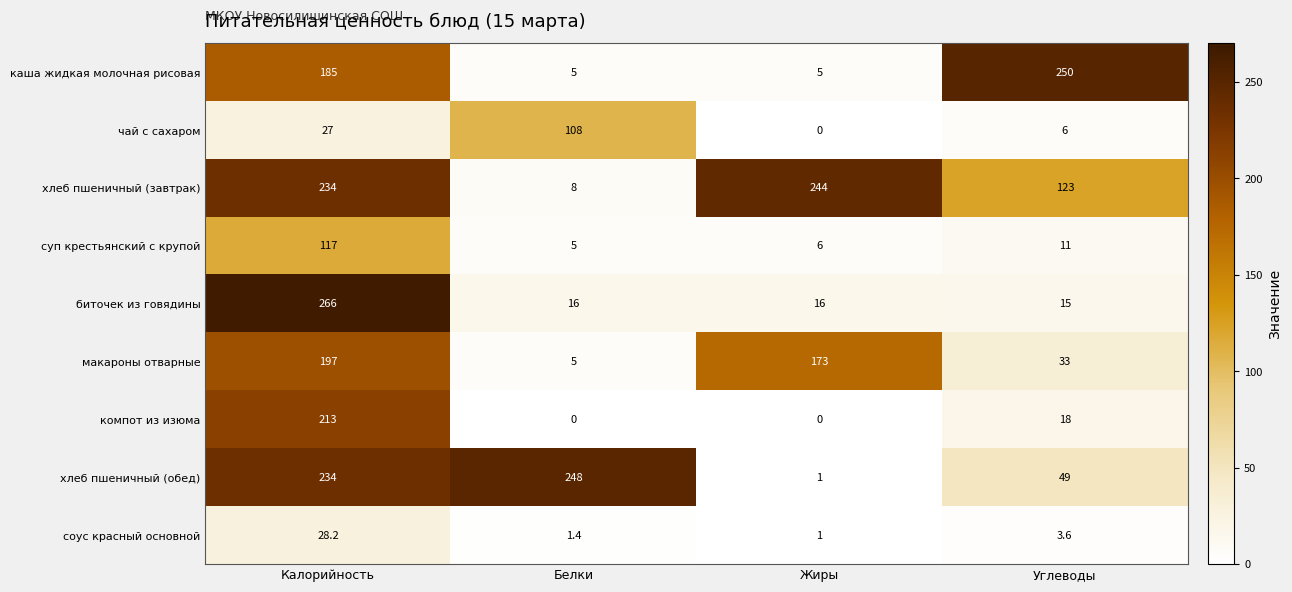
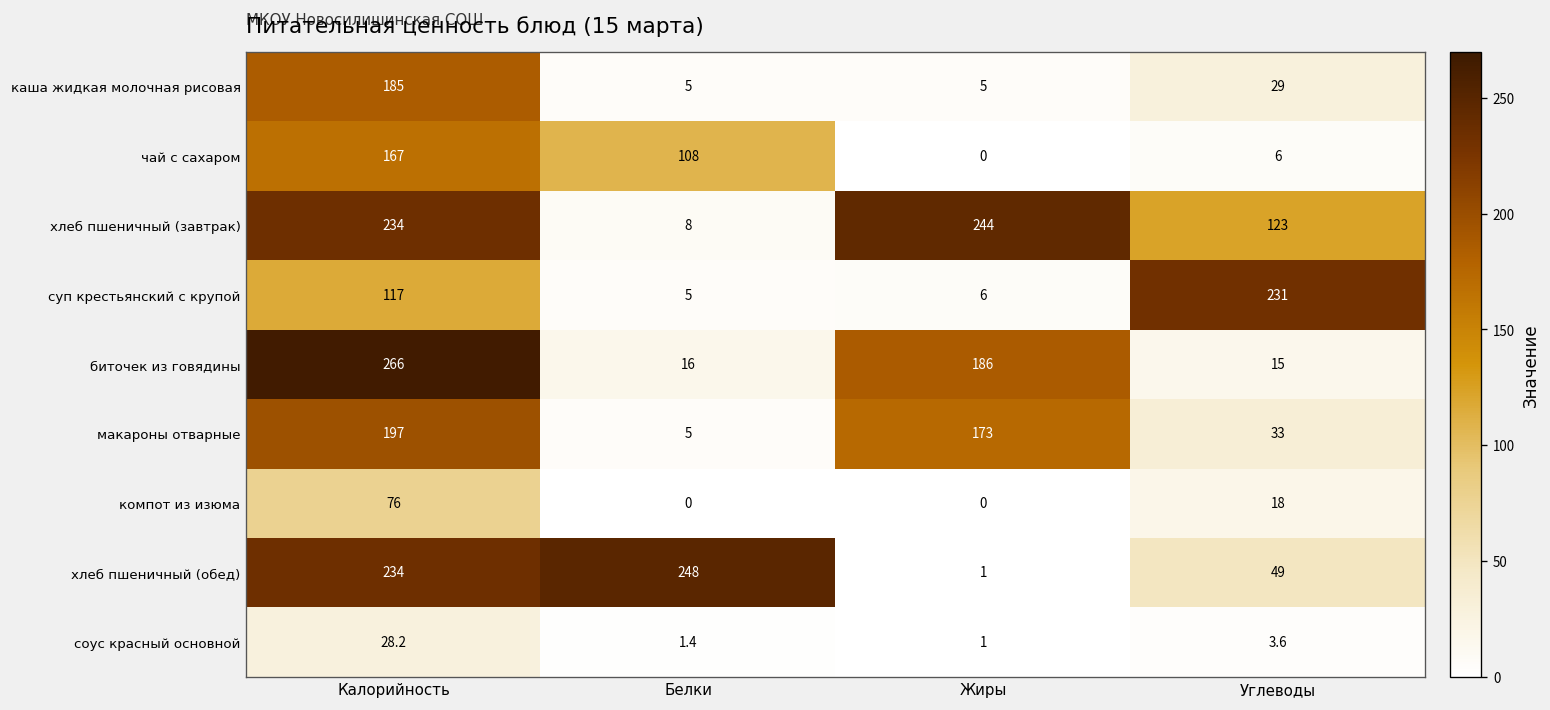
  {
    "каша жидкая молочная рисовая": {
      "Калорийность": 185,
      "Белки": 5,
      "Жиры": 5,
-     "Углеводы": 250
+     "Углеводы": 29
    },
    "чай с сахаром": {
-     "Калорийность": 27,
+     "Калорийность": 167,
      "Белки": 108,
      "Жиры": 0,
      "Углеводы": 6
    },
    "хлеб пшеничный (завтрак)": {
      "Калорийность": 234,
      "Белки": 8,
      "Жиры": 244,
      "Углеводы": 123
    },
    "суп крестьянский с крупой": {
      "Калорийность": 117,
      "Белки": 5,
      "Жиры": 6,
-     "Углеводы": 11
+     "Углеводы": 231
    },
    "биточек из говядины": {
      "Калорийность": 266,
      "Белки": 16,
-     "Жиры": 16,
+     "Жиры": 186,
      "Углеводы": 15
    },
    "макароны отварные": {
      "Калорийность": 197,
      "Белки": 5,
      "Жиры": 173,
      "Углеводы": 33
    },
    "компот из изюма": {
-     "Калорийность": 213,
+     "Калорийность": 76,
      "Белки": 0,
      "Жиры": 0,
      "Углеводы": 18
    },
    "хлеб пшеничный (обед)": {
      "Калорийность": 234,
      "Белки": 248,
      "Жиры": 1,
      "Углеводы": 49
    },
    "соус красный основной": {
      "Калорийность": 28.2,
      "Белки": 1.4,
      "Жиры": 1,
      "Углеводы": 3.6
    }
  }
